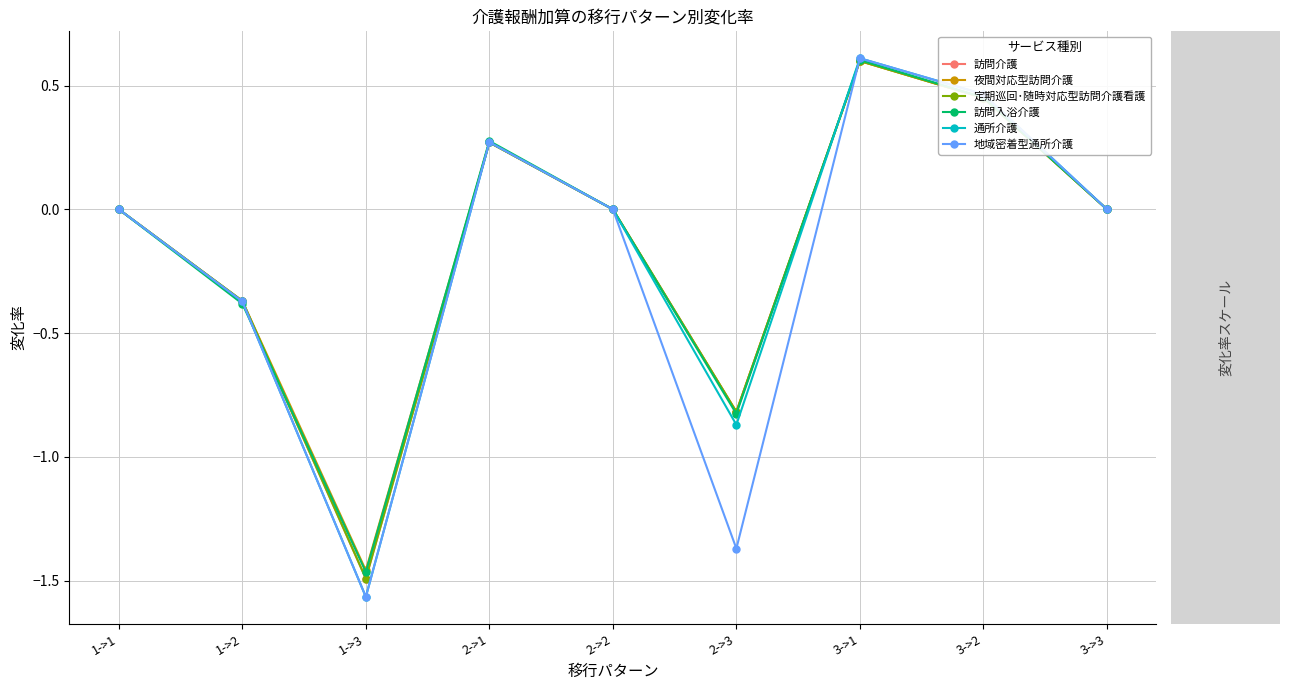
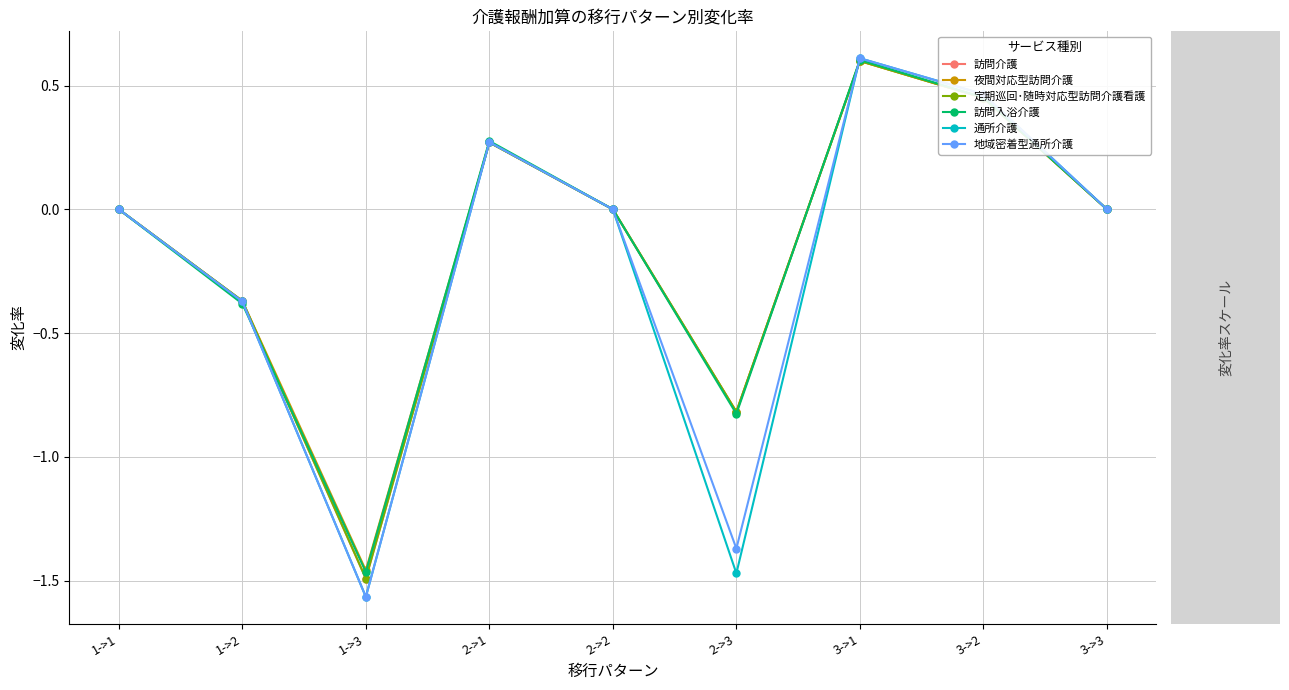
  {
    "定期巡回･随時対応型訪問介護看護": {
      "1->3": -1.49
    },
    "通所介護": {
-     "2->3": -0.87
+     "2->3": -1.47
    },
    "地域密着型通所介護": {
      "2->3": -1.37
    }
  }
